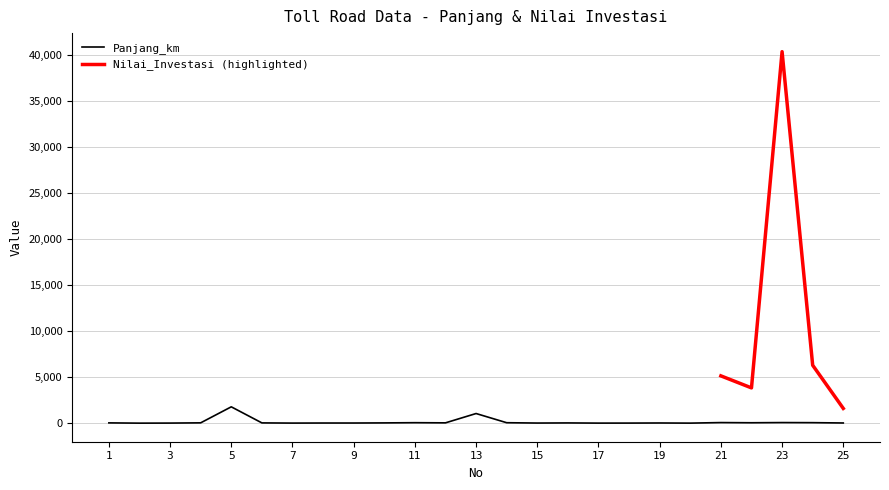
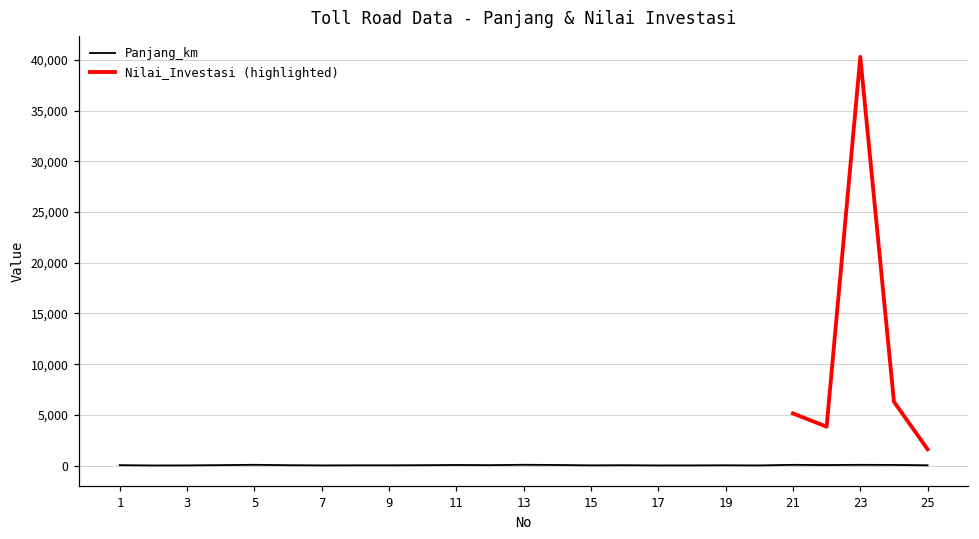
  {
    "Panjang_km": {
      "1": "0",
      "3": "0",
-     "5": "2,000",
+     "5": "0",
      "7": "0",
      "9": "0",
      "11": "0",
-     "13": "1,000",
+     "13": "0",
      "15": "0",
      "17": "0",
      "19": "0",
      "21": "0",
      "23": "0",
      "25": "0"
    },
    "Nilai_Investasi (highlighted)": {
      "21": "5,000",
      "23": "40,000",
      "25": "2,000"
    }
  }
